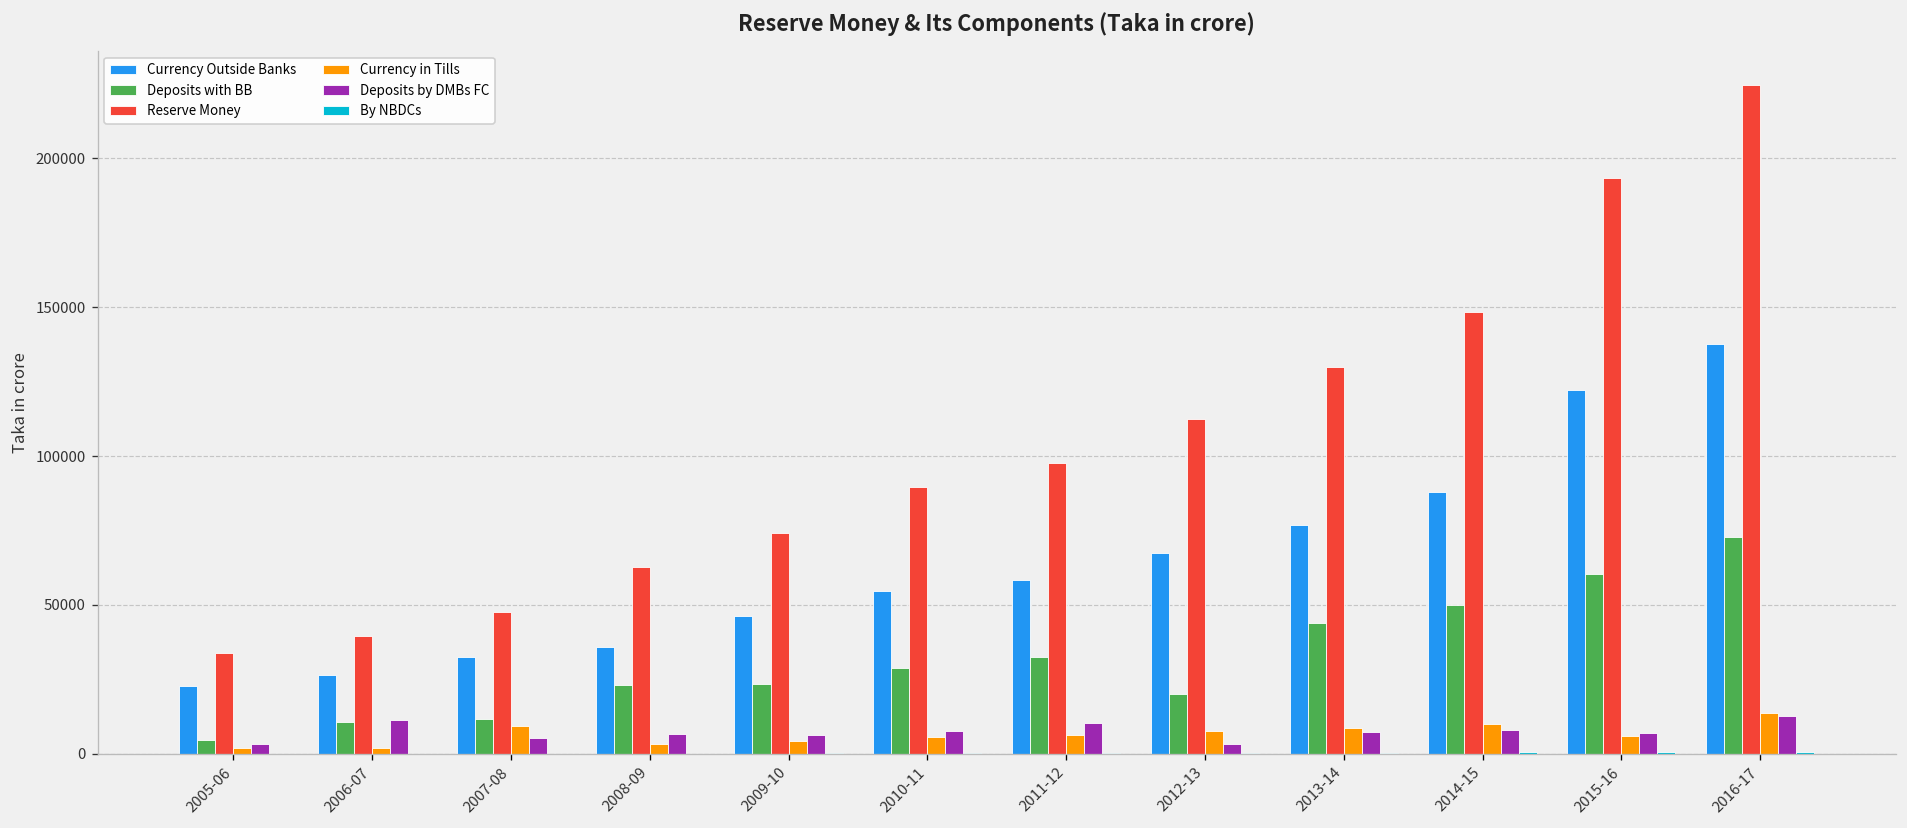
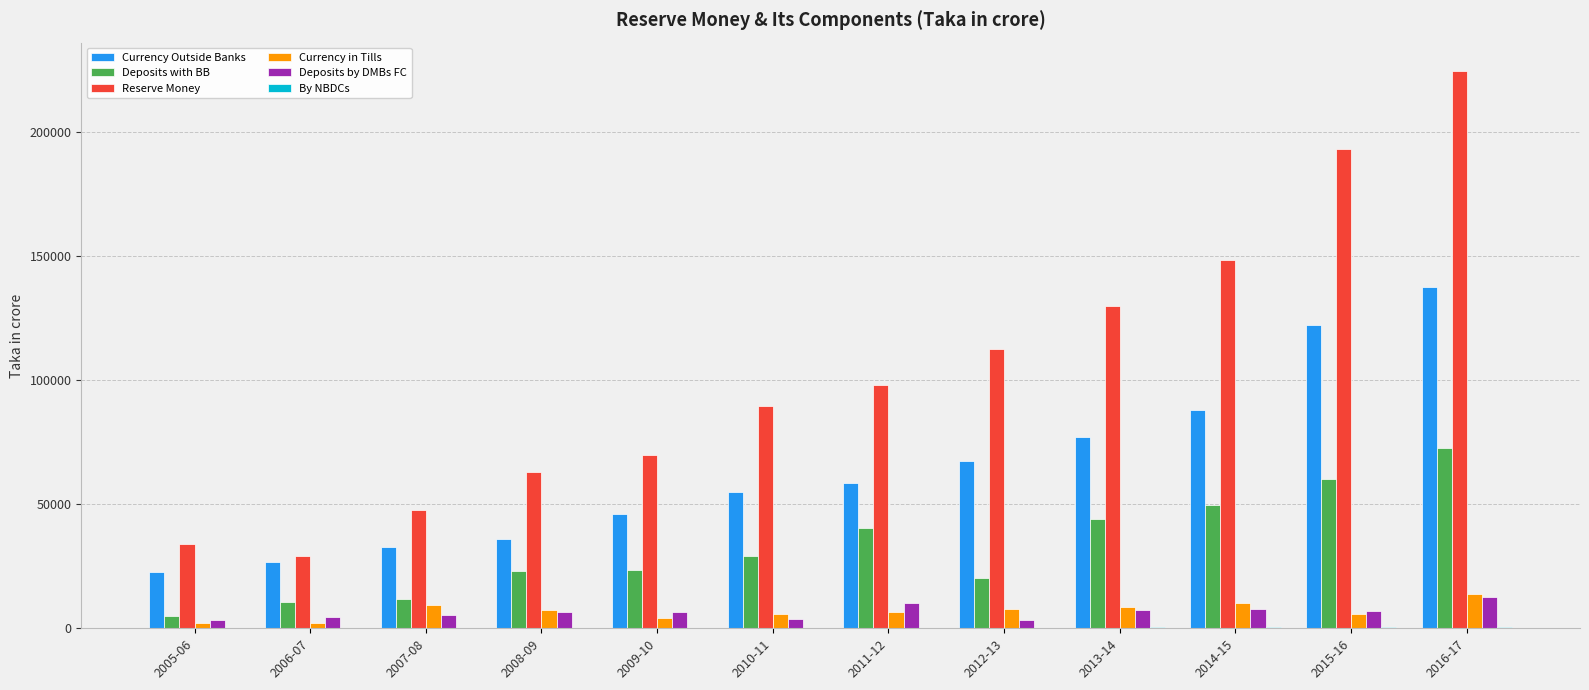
  {
    "Deposits with BB": {
      "2005-06": 5000,
      "2006-07": 11000,
      "2007-08": 12000,
      "2008-09": 23000,
      "2009-10": 23000,
      "2010-11": 29000,
-     "2011-12": 33000,
+     "2011-12": 40000,
      "2012-13": 20000,
      "2013-14": 44000,
      "2014-15": 50000,
      "2015-16": 60000,
      "2016-17": 73000
    },
    "Reserve Money": {
      "2005-06": 34000,
-     "2006-07": 39000,
+     "2006-07": 29000,
      "2007-08": 48000,
      "2008-09": 63000,
-     "2009-10": 74000,
+     "2009-10": 70000,
      "2010-11": 90000,
      "2011-12": 98000,
      "2012-13": 112000,
      "2013-14": 130000,
      "2014-15": 148000,
      "2015-16": 193000,
      "2016-17": 225000
    },
    "Currency in Tills": {
      "2005-06": 2000,
      "2006-07": 2000,
      "2007-08": 9000,
-     "2008-09": 3000,
+     "2008-09": 7000,
      "2009-10": 4000,
      "2010-11": 6000,
      "2011-12": 6000,
      "2012-13": 8000,
      "2013-14": 9000,
      "2014-15": 10000,
      "2015-16": 6000,
      "2016-17": 14000
    },
    "Deposits by DMBs FC": {
      "2005-06": 3000,
-     "2006-07": 12000,
+     "2006-07": 5000,
      "2007-08": 5000,
      "2008-09": 7000,
      "2009-10": 6000,
-     "2010-11": 8000,
+     "2010-11": 4000,
      "2011-12": 10000,
      "2012-13": 3000,
      "2013-14": 7000,
      "2014-15": 8000,
      "2015-16": 7000,
      "2016-17": 13000
    }
  }
